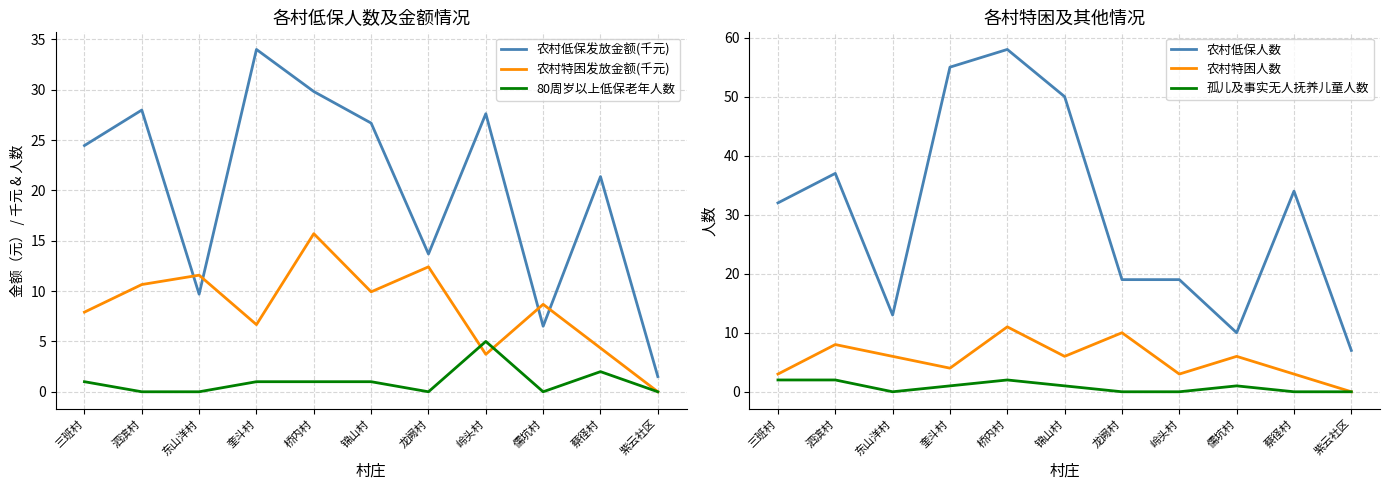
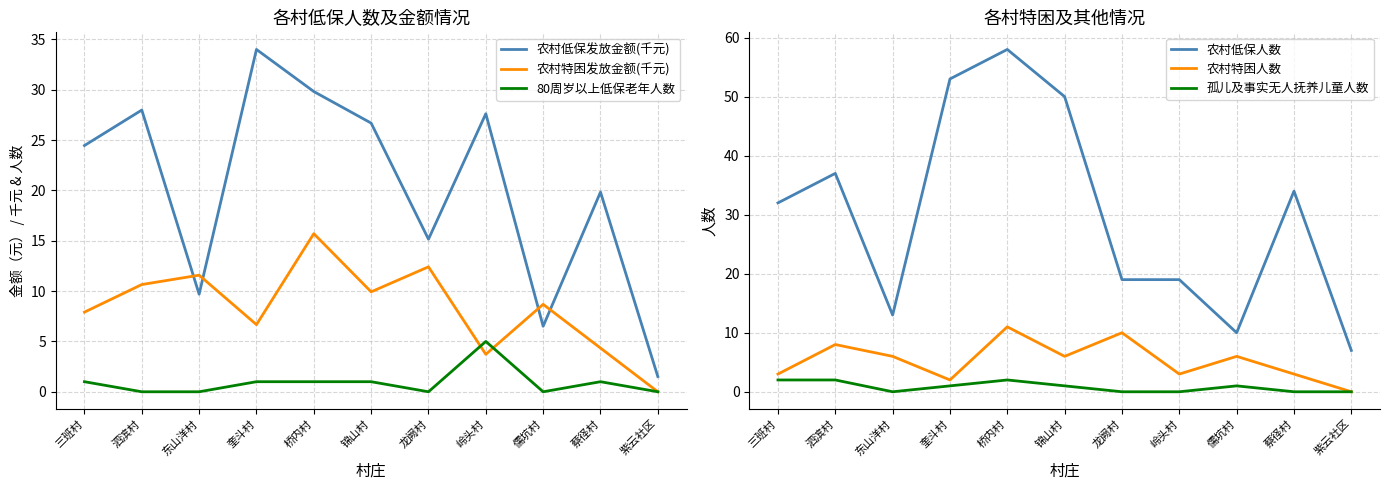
  {
    "各村低保人数及金额情况": {
      "农村低保发放金额(千元)": {
        "三班村": 24.5,
        "泗滨村": 28.0,
        "东山洋村": 9.7,
        "奎斗村": 34.0,
        "桥内村": 29.8,
        "锦山村": 26.7,
-       "龙阙村": 13.7,
+       "龙阙村": 15.2,
        "岭头村": 27.6,
        "儒坑村": 6.5,
-       "蔡径村": 21.4,
+       "蔡径村": 19.8,
        "紫云社区": 1.5
      },
      "农村特困发放金额(千元)": {
        "三班村": 7.9,
        "泗滨村": 10.7,
        "东山洋村": 11.6,
        "奎斗村": 6.7,
        "桥内村": 15.7,
        "锦山村": 9.9,
        "龙阙村": 12.4,
        "岭头村": 3.7,
        "儒坑村": 8.7,
        "蔡径村": 4.3
      },
      "80周岁以上低保老年人数": {
        "三班村": 1,
        "泗滨村": 0,
        "东山洋村": 0,
        "奎斗村": 1,
        "桥内村": 1,
        "锦山村": 1,
        "龙阙村": 0,
        "岭头村": 5,
        "儒坑村": 0,
-       "蔡径村": 2
+       "蔡径村": 1
      }
    },
    "各村特困及其他情况": {
      "农村低保人数": {
        "三班村": 32,
        "泗滨村": 37,
        "东山洋村": 13,
-       "奎斗村": 55,
+       "奎斗村": 53,
        "桥内村": 58,
        "锦山村": 50,
        "龙阙村": 19,
        "岭头村": 19,
        "儒坑村": 10,
        "蔡径村": 34,
        "紫云社区": 7
      },
      "农村特困人数": {
        "三班村": 3,
        "泗滨村": 8,
        "东山洋村": 6,
-       "奎斗村": 4,
+       "奎斗村": 2,
        "桥内村": 11,
        "锦山村": 6,
        "龙阙村": 10,
        "岭头村": 3,
        "儒坑村": 6,
        "蔡径村": 3
      },
      "孤儿及事实无人抚养儿童人数": {
        "三班村": 2,
        "泗滨村": 2,
        "东山洋村": 0,
        "奎斗村": 1,
        "桥内村": 2,
        "锦山村": 1,
        "龙阙村": 0,
        "岭头村": 0,
        "儒坑村": 1,
        "蔡径村": 0
      }
    }
  }
